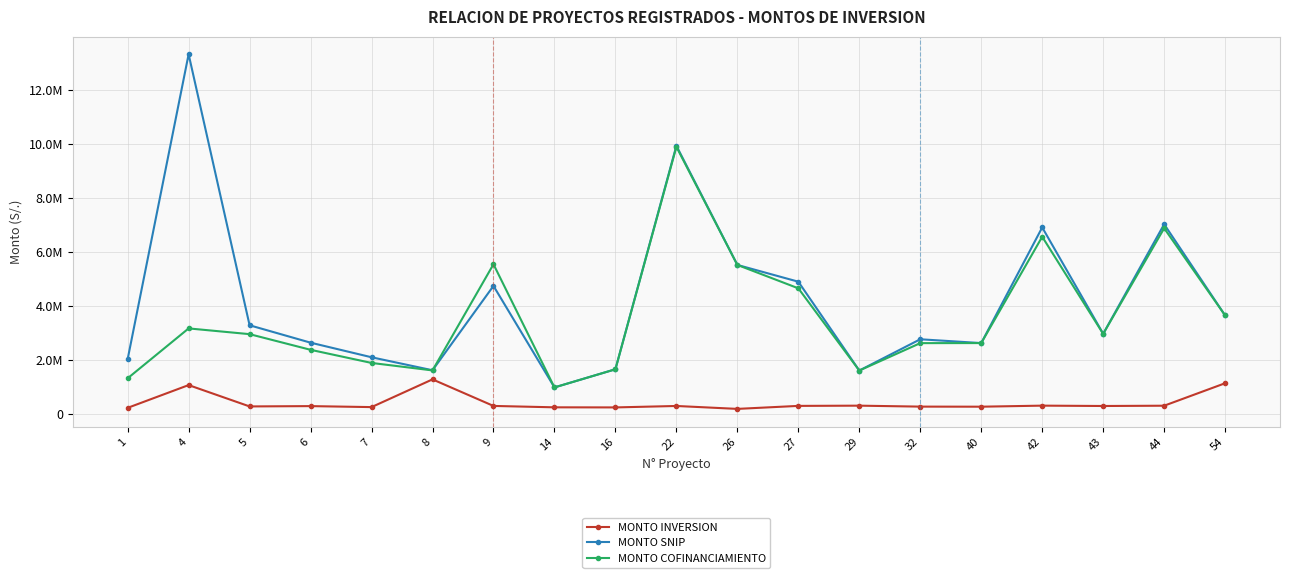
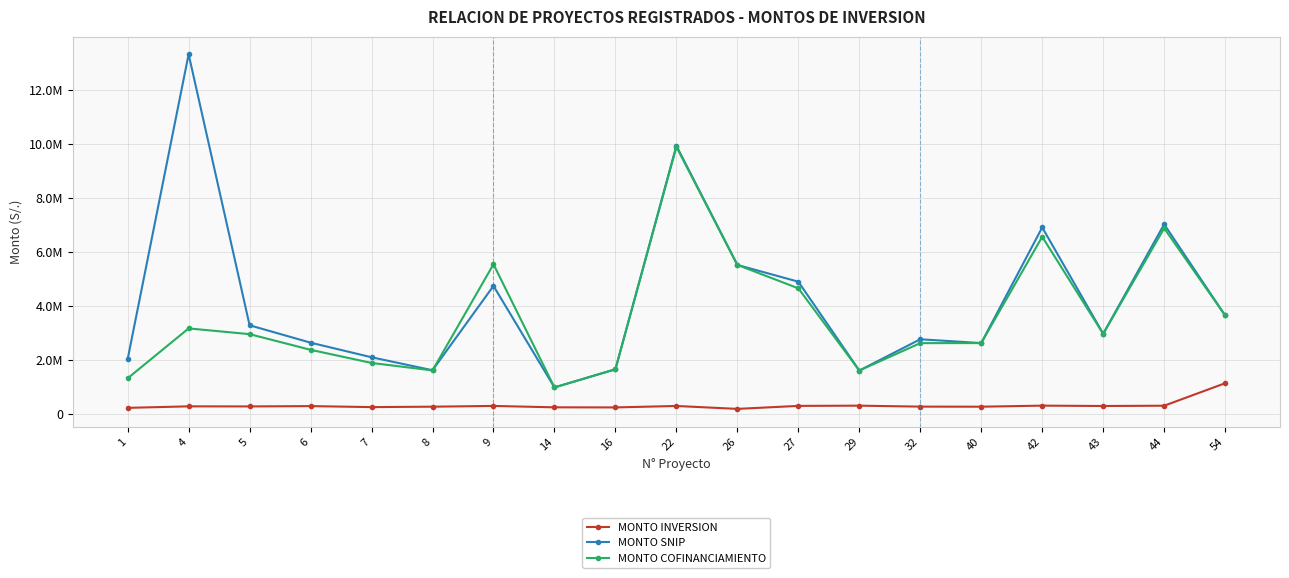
  {
    "MONTO INVERSION": {
      "1": 200000,
-     "4": 1100000,
+     "4": 300000,
      "5": 300000,
      "6": 300000,
      "7": 300000,
-     "8": 1300000,
+     "8": 300000,
      "9": 300000,
      "14": 200000,
      "16": 200000,
      "22": 300000,
      "26": 200000,
      "27": 300000,
      "29": 300000,
      "32": 300000,
      "40": 300000,
      "42": 300000,
      "43": 300000,
      "44": 300000,
      "54": 1100000
    },
    "MONTO SNIP": {
      "1": 2000000,
      "4": 13300000,
      "5": 3300000,
      "6": 2600000,
      "7": 2100000,
      "9": 4700000,
      "27": 4900000,
      "32": 2800000,
      "42": 6900000,
      "44": 7000000
    },
    "MONTO COFINANCIAMIENTO": {
      "1": 1300000,
      "4": 3200000,
      "5": 3000000,
      "6": 2400000,
      "7": 1900000,
      "9": 5500000,
      "27": 4700000,
      "32": 2600000,
      "42": 6600000,
      "44": 6900000
    }
  }
